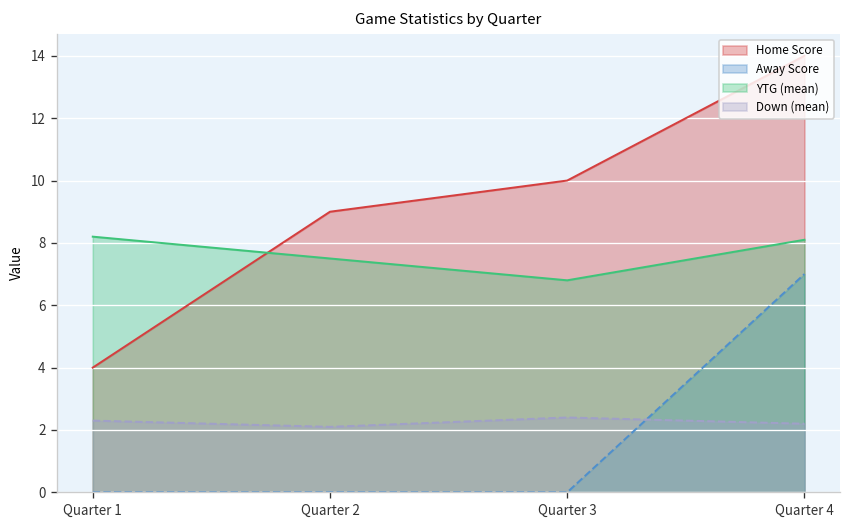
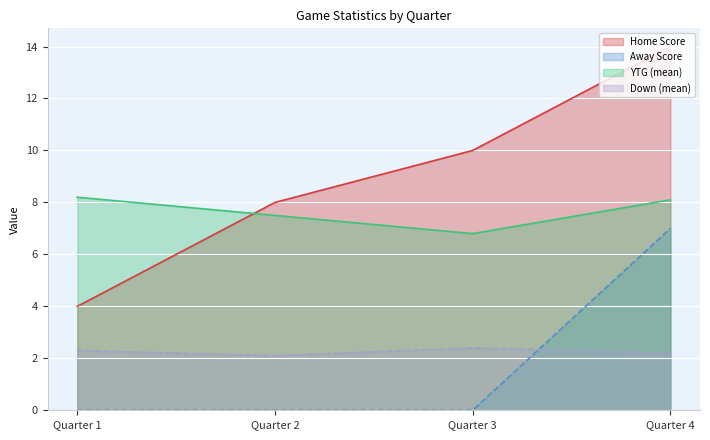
  {
    "Home Score": {
      "Quarter 1": 4,
-     "Quarter 2": 9,
+     "Quarter 2": 8,
      "Quarter 3": 10
    }
  }
